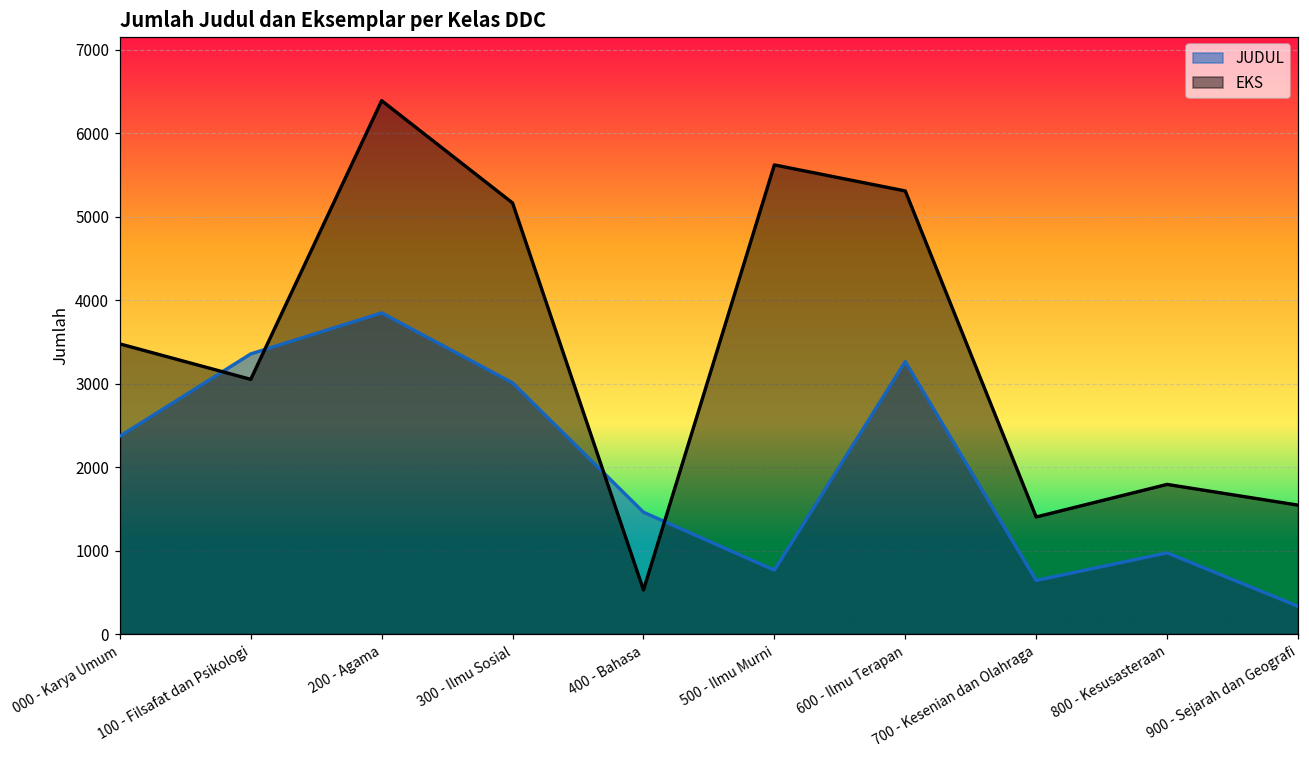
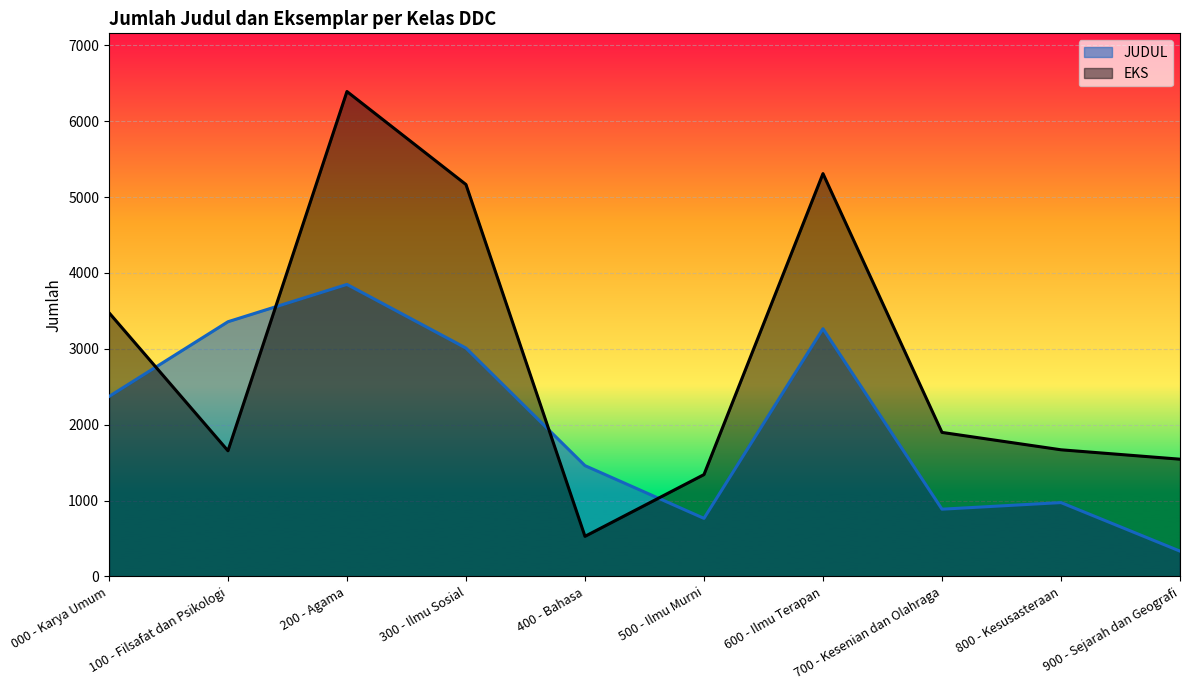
  {
    "JUDUL": {
      "000 - Karya Umum": 2400,
      "100 - Filsafat dan Psikologi": 3400,
      "200 - Agama": 3800,
      "300 - Ilmu Sosial": 3000,
      "400 - Bahasa": 1500,
      "500 - Ilmu Murni": 800,
      "600 - Ilmu Terapan": 3300,
-     "700 - Kesenian dan Olahraga": 600,
+     "700 - Kesenian dan Olahraga": 900,
      "800 - Kesusasteraan": 1000,
      "900 - Sejarah dan Geografi": 300
    },
    "EKS": {
      "000 - Karya Umum": 3500,
-     "100 - Filsafat dan Psikologi": 3100,
+     "100 - Filsafat dan Psikologi": 1700,
      "200 - Agama": 6400,
      "300 - Ilmu Sosial": 5200,
      "400 - Bahasa": 500,
-     "500 - Ilmu Murni": 5600,
+     "500 - Ilmu Murni": 1300,
      "600 - Ilmu Terapan": 5300,
-     "700 - Kesenian dan Olahraga": 1400,
-     "800 - Kesusasteraan": 1800,
+     "700 - Kesenian dan Olahraga": 1900,
+     "800 - Kesusasteraan": 1700,
      "900 - Sejarah dan Geografi": 1500
    }
  }
